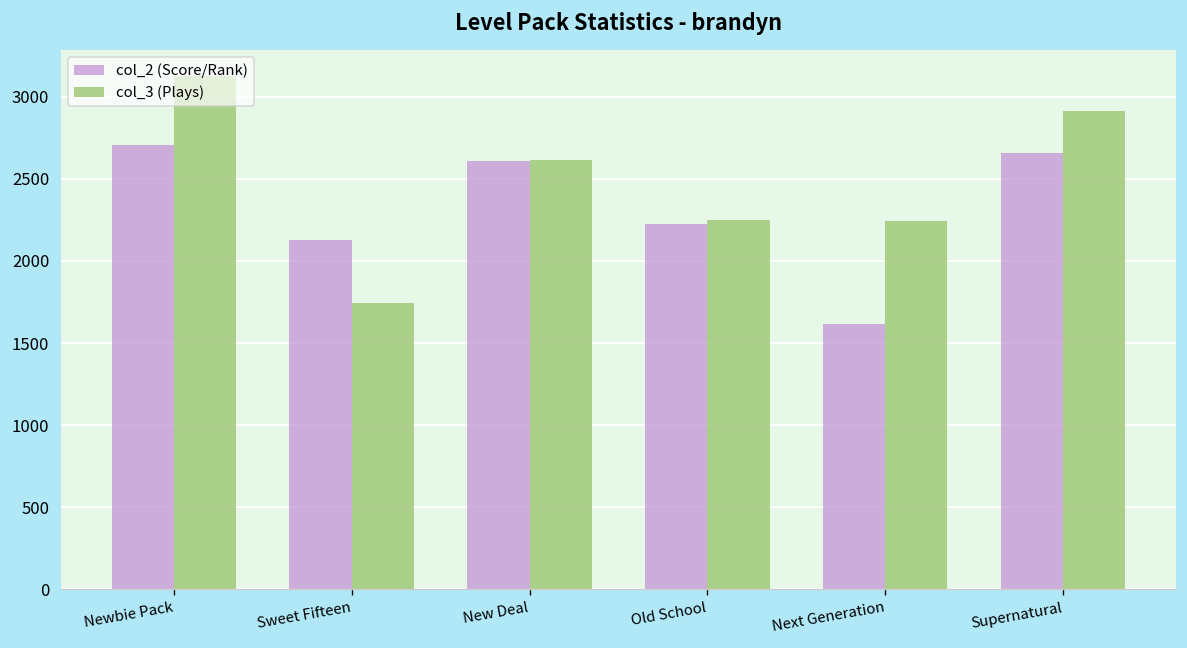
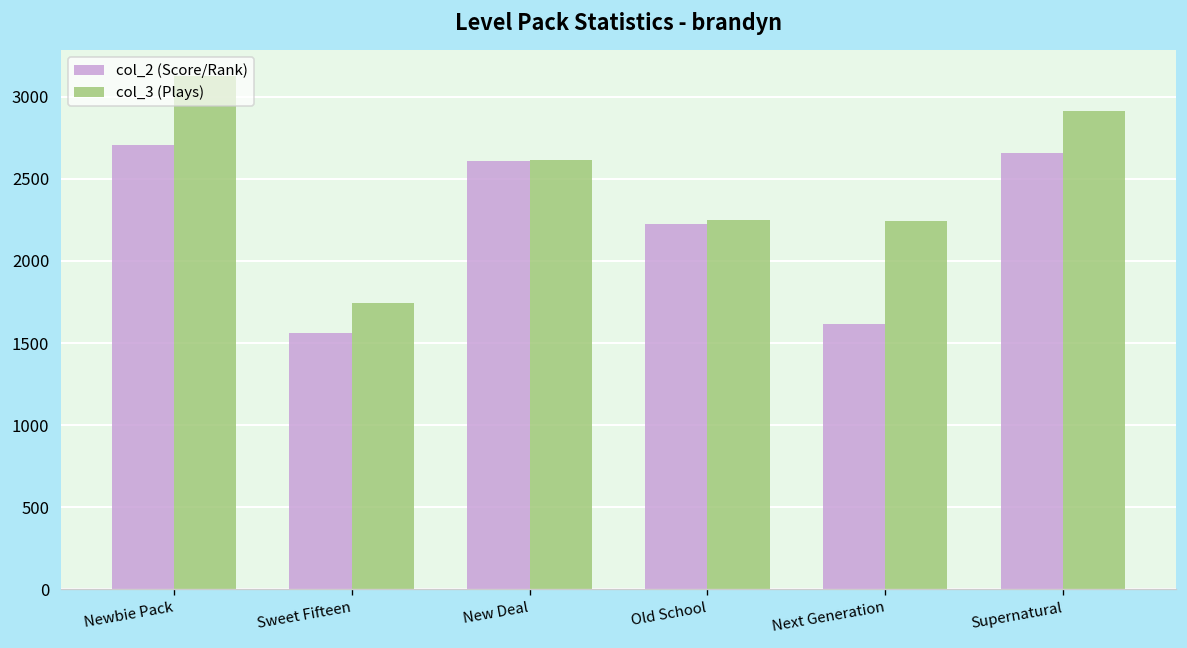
  {
    "col_2 (Score/Rank)": {
      "Newbie Pack": 2710,
-     "Sweet Fifteen": 2130,
+     "Sweet Fifteen": 1560,
      "New Deal": 2610,
      "Old School": 2230,
      "Next Generation": 1620,
      "Supernatural": 2660
    },
    "col_3 (Plays)": {
      "Sweet Fifteen": 1740,
      "New Deal": 2620,
      "Old School": 2250,
      "Next Generation": 2240,
      "Supernatural": 2910
    }
  }
